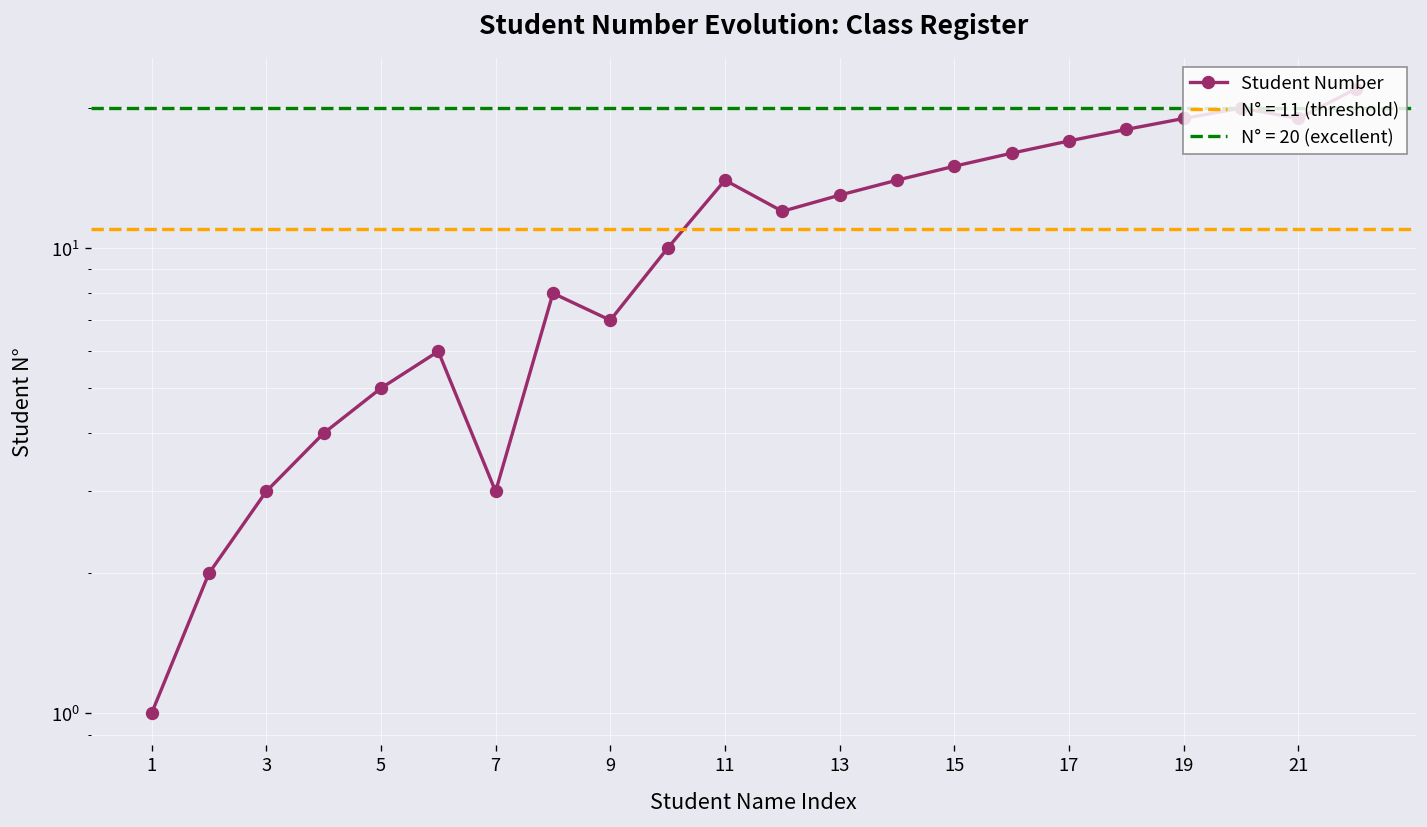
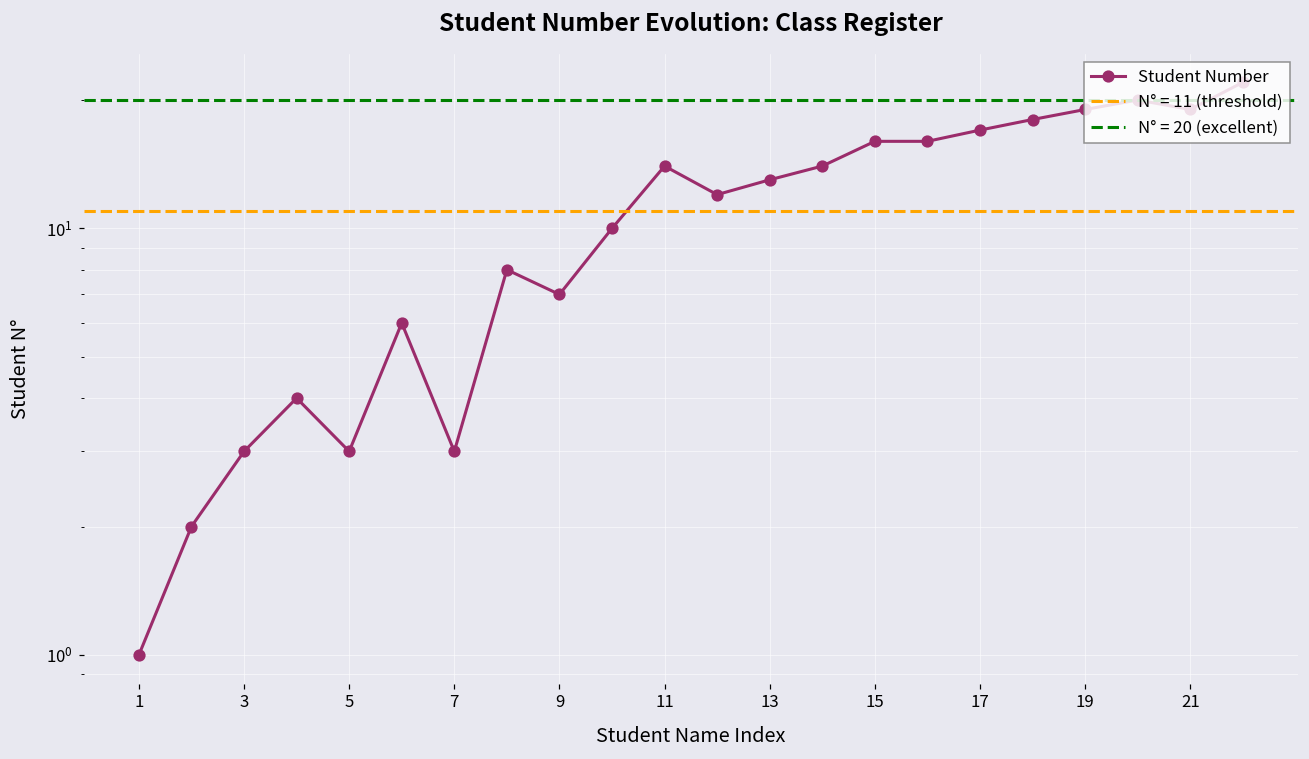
  {
    "1": 1,
    "3": 3,
-   "5": 5,
+   "5": 3,
    "7": 3,
    "9": 7,
    "11": 14,
    "13": 13,
-   "15": 15,
+   "15": 16,
    "17": 17
  }
